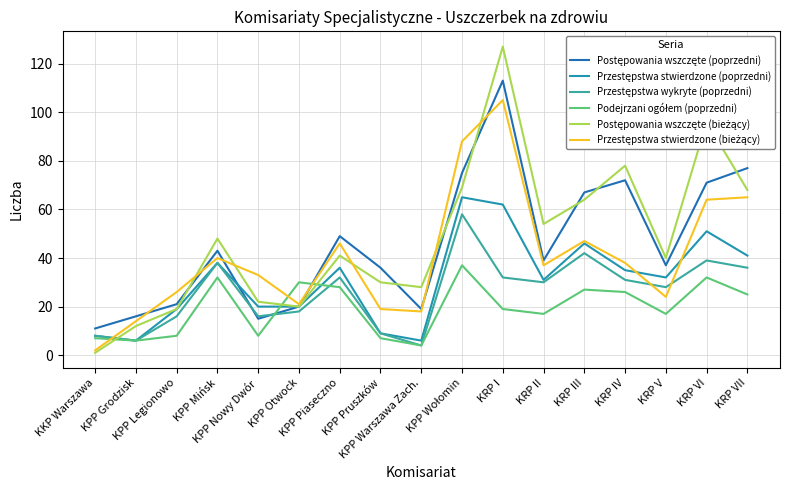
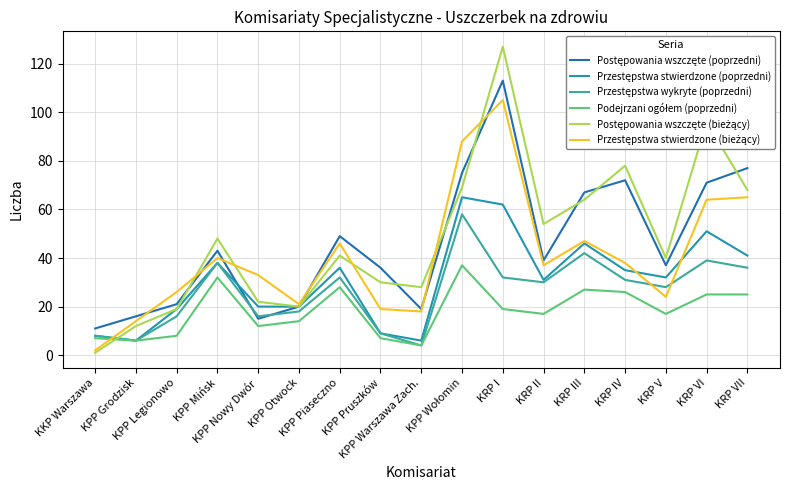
  {
    "Podejrzani ogółem (poprzedni)": {
      "KPP Legionowo": 8,
      "KPP Mińsk": 32,
-     "KPP Nowy Dwór": 8,
-     "KPP Otwock": 30,
+     "KPP Nowy Dwór": 12,
+     "KPP Otwock": 14,
      "KPP Piaseczno": 28,
      "KPP Pruszków": 7,
      "KPP Wołomin": 37,
      "KRP I": 19,
      "KRP II": 17,
      "KRP III": 27,
      "KRP IV": 26,
      "KRP V": 17,
-     "KRP VI": 32,
+     "KRP VI": 25,
      "KRP VII": 25
    },
    "Postępowania wszczęte (bieżący)": {
      "KPP Grodzisk": 12,
      "KPP Mińsk": 48,
      "KPP Nowy Dwór": 22,
      "KPP Piaseczno": 41,
      "KPP Pruszków": 30,
      "KPP Warszawa Zach.": 28,
      "KPP Wołomin": 69,
      "KRP I": 127,
      "KRP II": 54,
      "KRP III": 64,
      "KRP IV": 78,
      "KRP V": 40,
      "KRP VII": 68
    },
    "Przestępstwa stwierdzone (bieżący)": {
      "KPP Grodzisk": 14,
      "KPP Legionowo": 26,
      "KPP Mińsk": 40,
      "KPP Nowy Dwór": 33,
      "KPP Piaseczno": 46,
      "KPP Pruszków": 19,
      "KPP Wołomin": 88,
      "KRP I": 105,
      "KRP II": 37,
      "KRP IV": 38,
      "KRP V": 24,
      "KRP VI": 64,
      "KRP VII": 65
    }
  }
